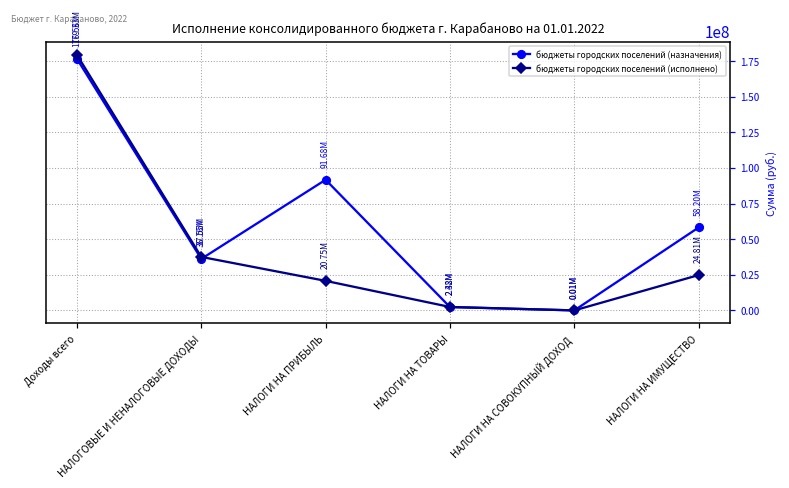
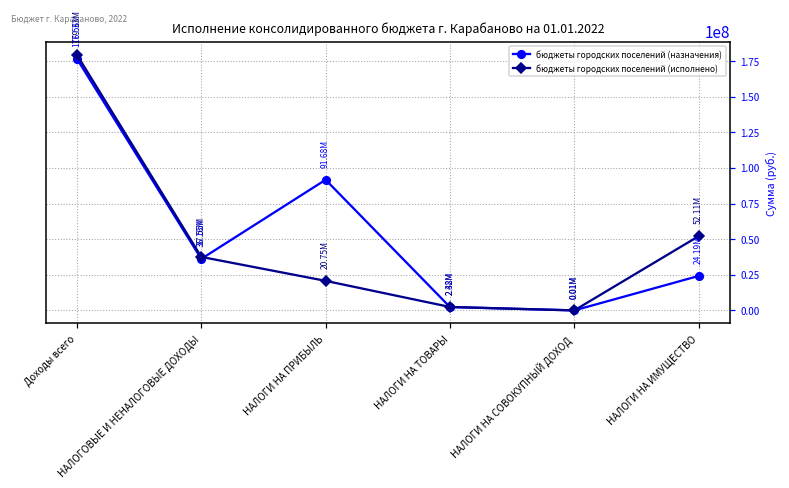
  {
    "бюджеты городских поселений (назначения)": {
      "НАЛОГИ НА ПРИБЫЛЬ": "91.68M",
-     "НАЛОГИ НА ИМУЩЕСТВО": "58.20M"
+     "НАЛОГИ НА ИМУЩЕСТВО": "24.19M"
    },
    "бюджеты городских поселений (исполнено)": {
      "НАЛОГИ НА ПРИБЫЛЬ": "20.75M",
-     "НАЛОГИ НА ИМУЩЕСТВО": "24.81M"
+     "НАЛОГИ НА ИМУЩЕСТВО": "52.11M"
    }
  }
